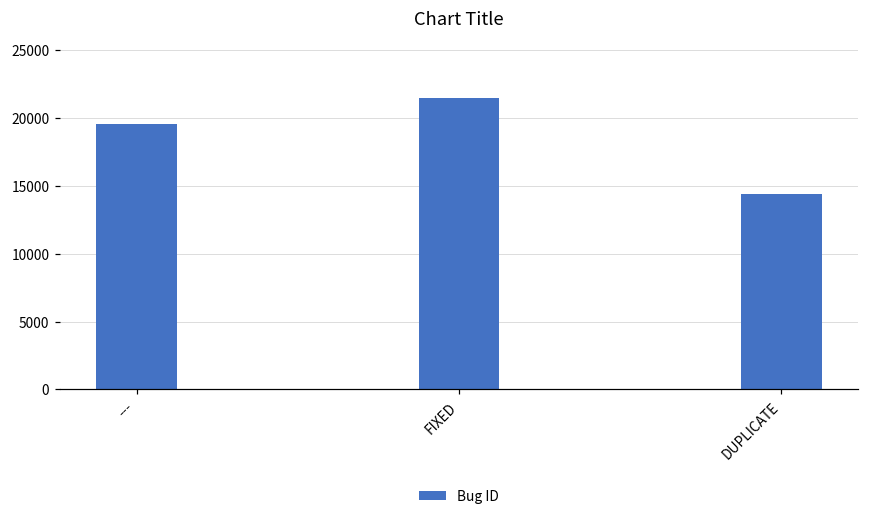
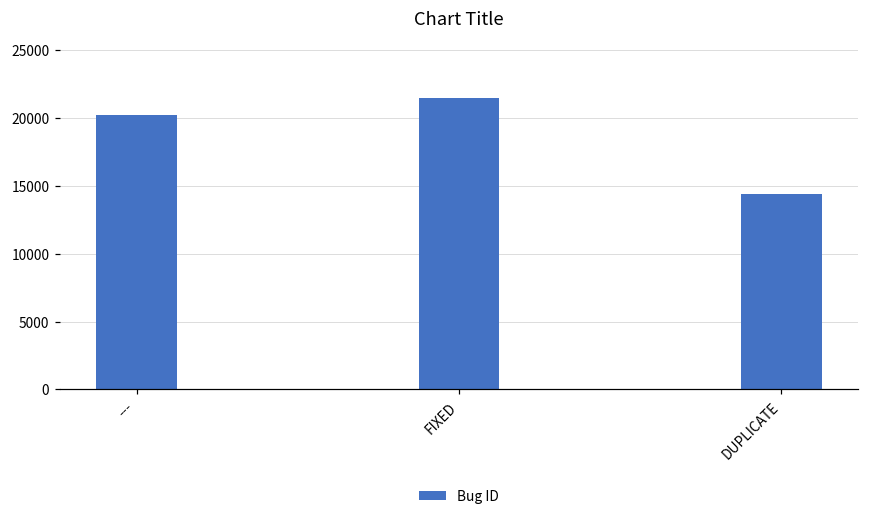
  {
-   "---": 19600,
+   "---": 20200,
    "FIXED": 21500,
    "DUPLICATE": 14400
  }
